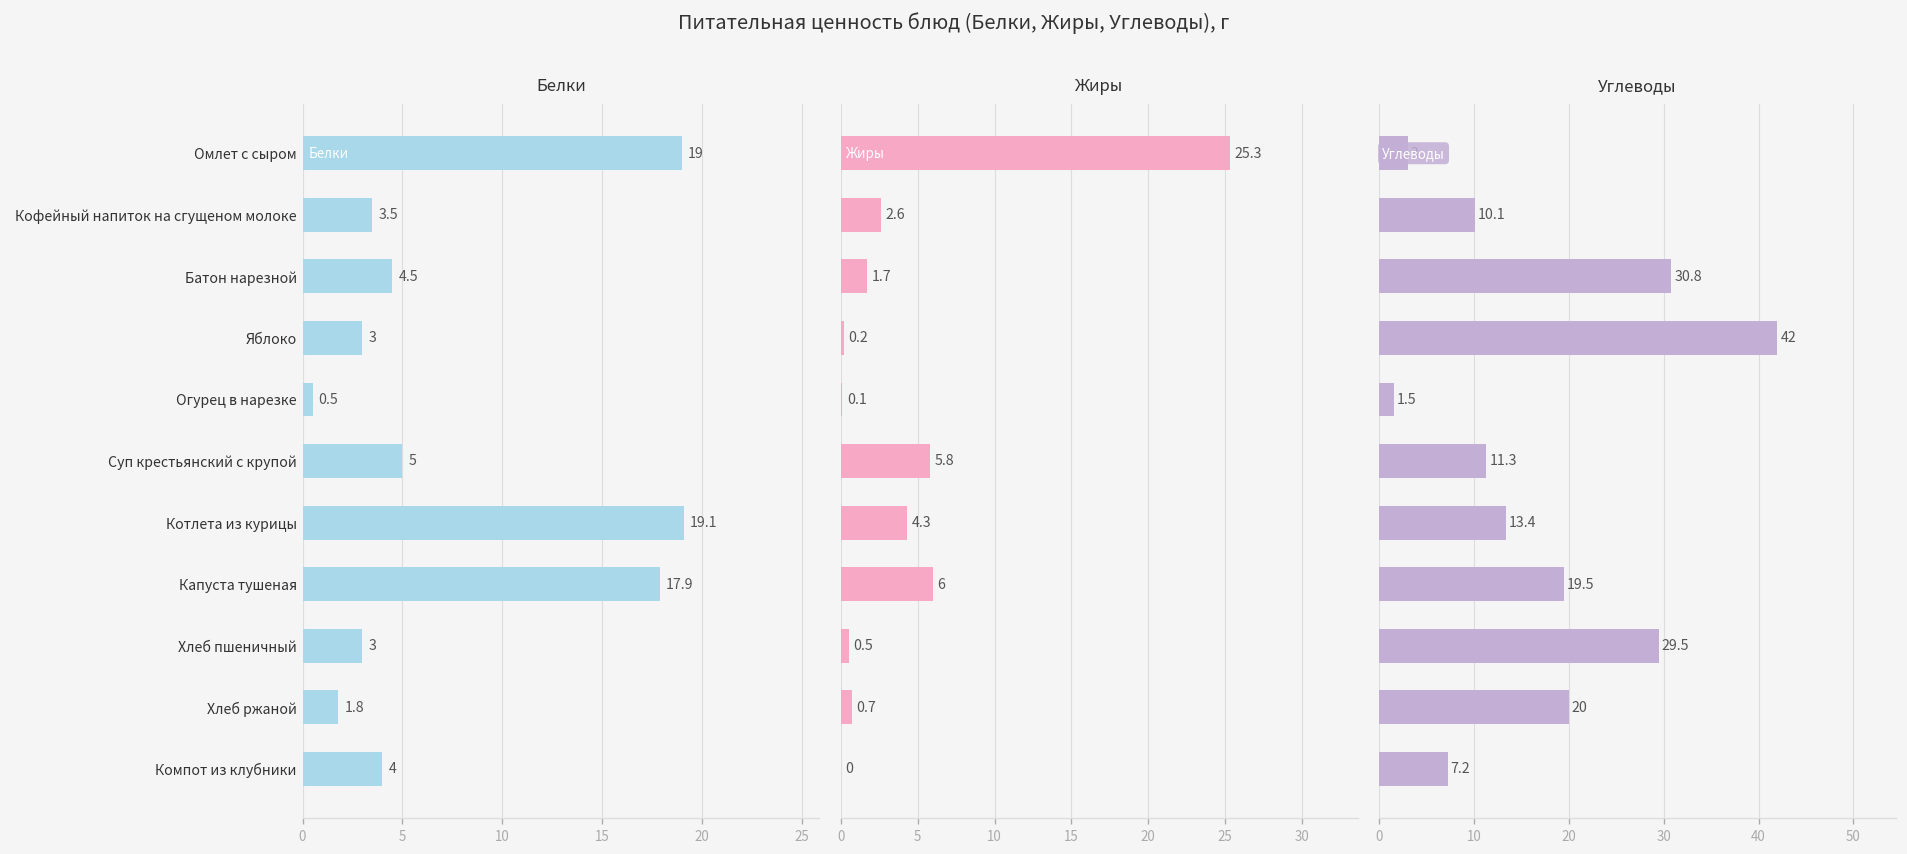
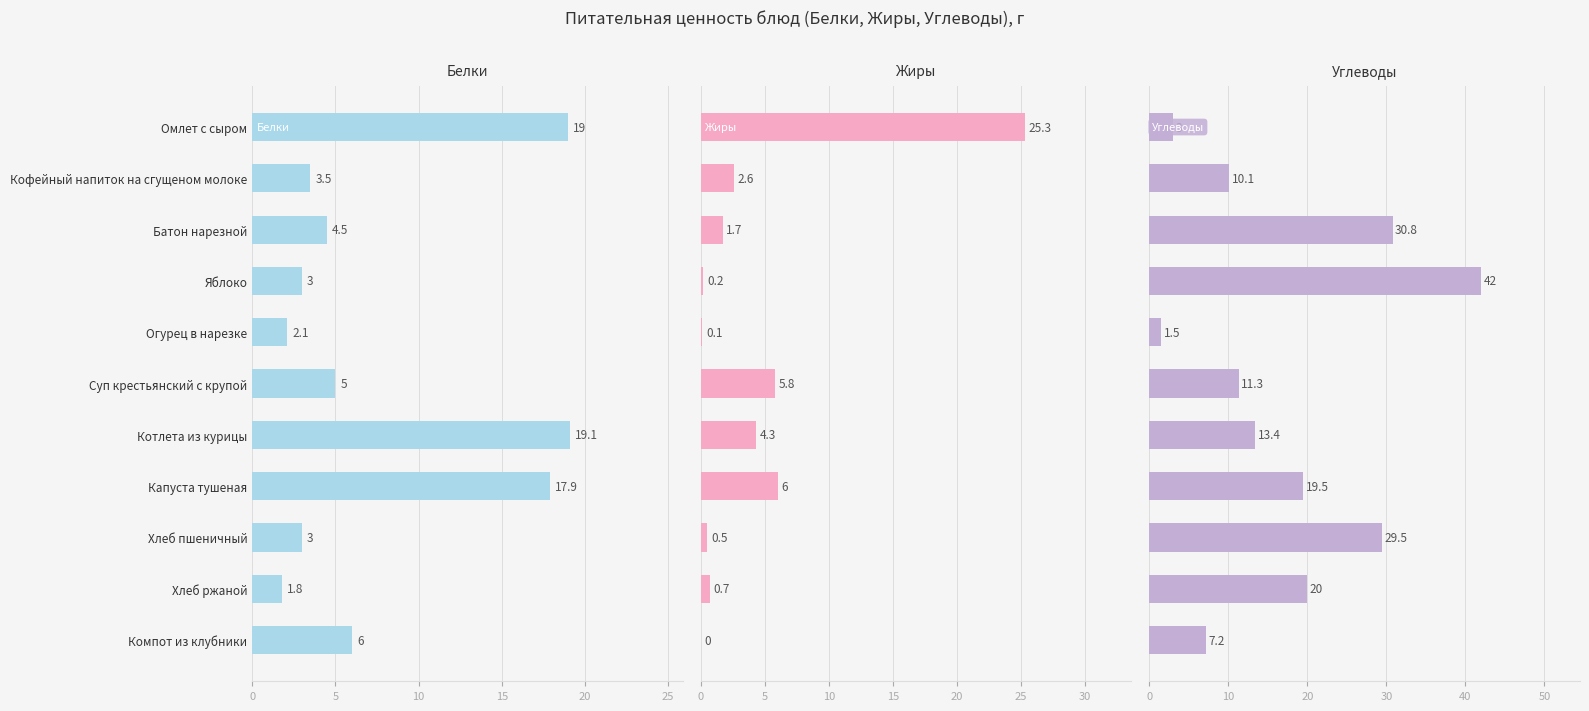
  {
    "Белки": {
      "Омлет с сыром": 19,
      "Кофейный напиток на сгущеном молоке": 3.5,
      "Батон нарезной": 4.5,
      "Яблоко": 3,
-     "Огурец в нарезке": 0.5,
+     "Огурец в нарезке": 2.1,
      "Суп крестьянский с крупой": 5,
      "Котлета из курицы": 19.1,
      "Капуста тушеная": 17.9,
      "Хлеб пшеничный": 3,
      "Хлеб ржаной": 1.8,
-     "Компот из клубники": 4
+     "Компот из клубники": 6
    }
  }
